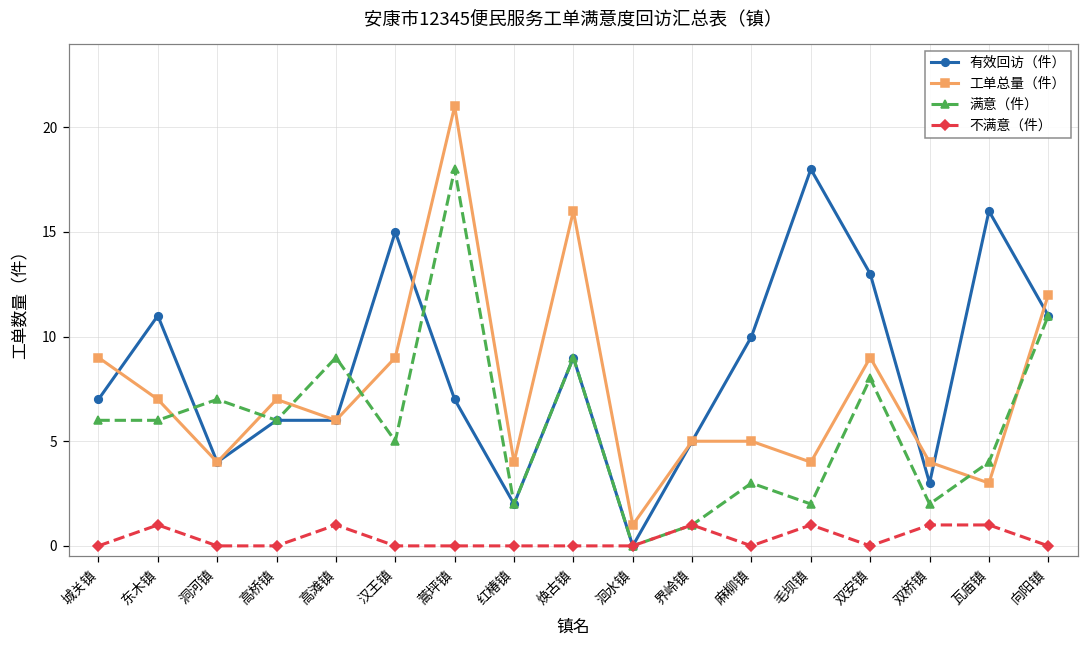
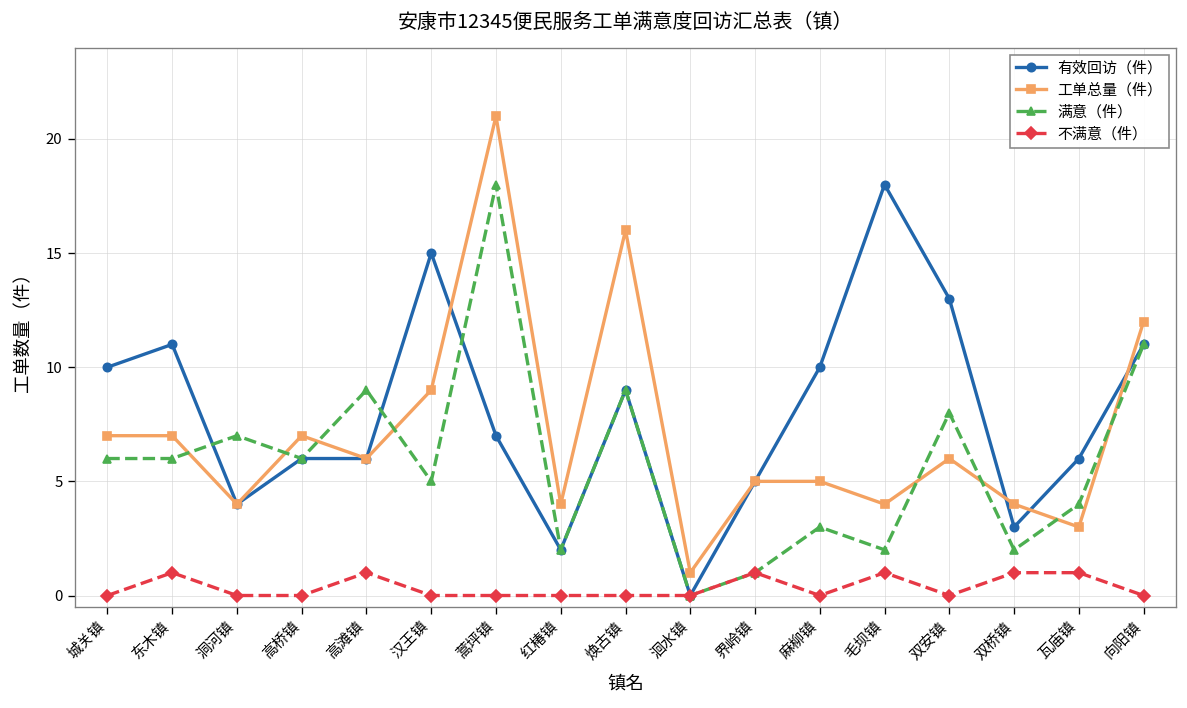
  {
    "有效回访（件）": {
-     "城关镇": 7,
+     "城关镇": 10,
      "东木镇": 11,
      "汉王镇": 15,
      "蒿坪镇": 7,
      "麻柳镇": 10,
      "毛坝镇": 18,
      "双安镇": 13,
      "双桥镇": 3,
-     "瓦庙镇": 16
+     "瓦庙镇": 6
    },
    "工单总量（件）": {
-     "城关镇": 9,
+     "城关镇": 7,
      "东木镇": 7,
      "高桥镇": 7,
      "汉王镇": 9,
      "蒿坪镇": 21,
      "红椿镇": 4,
      "焕古镇": 16,
      "洄水镇": 1,
      "麻柳镇": 5,
      "毛坝镇": 4,
-     "双安镇": 9,
+     "双安镇": 6,
      "双桥镇": 4,
      "瓦庙镇": 3,
      "向阳镇": 12
    },
    "满意（件）": {
      "城关镇": 6,
      "东木镇": 6,
      "洞河镇": 7,
      "高滩镇": 9,
      "汉王镇": 5,
      "蒿坪镇": 18,
      "麻柳镇": 3,
      "毛坝镇": 2,
      "双安镇": 8,
      "双桥镇": 2,
      "瓦庙镇": 4
    },
    "不满意（件）": {
      "城关镇": 0,
      "东木镇": 1,
      "洞河镇": 0,
      "高桥镇": 0,
      "高滩镇": 1,
      "汉王镇": 0,
      "蒿坪镇": 0,
      "红椿镇": 0,
      "焕古镇": 0,
      "麻柳镇": 0,
      "毛坝镇": 1,
      "双安镇": 0,
      "双桥镇": 1,
      "瓦庙镇": 1,
      "向阳镇": 0
    }
  }
